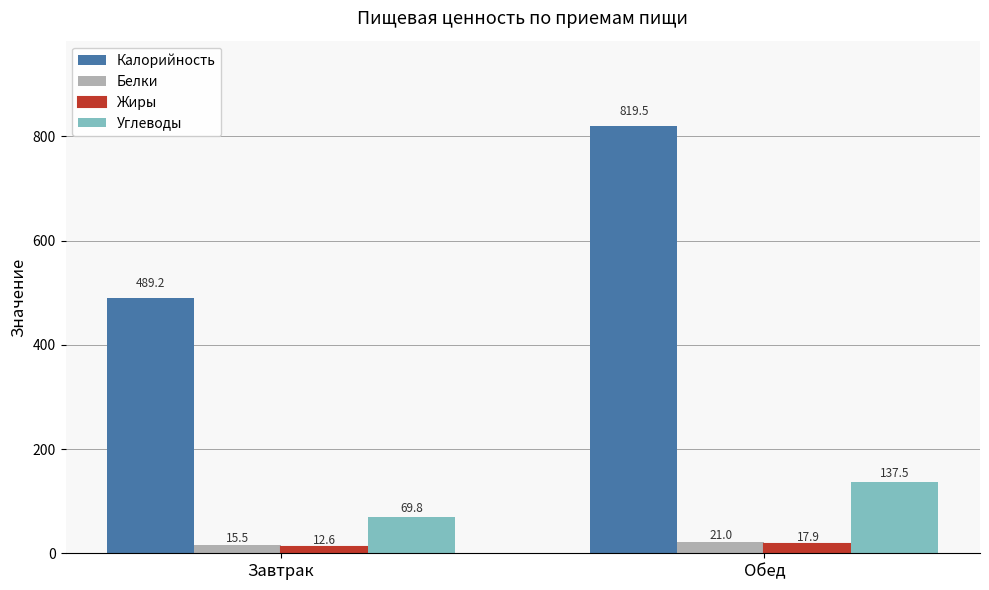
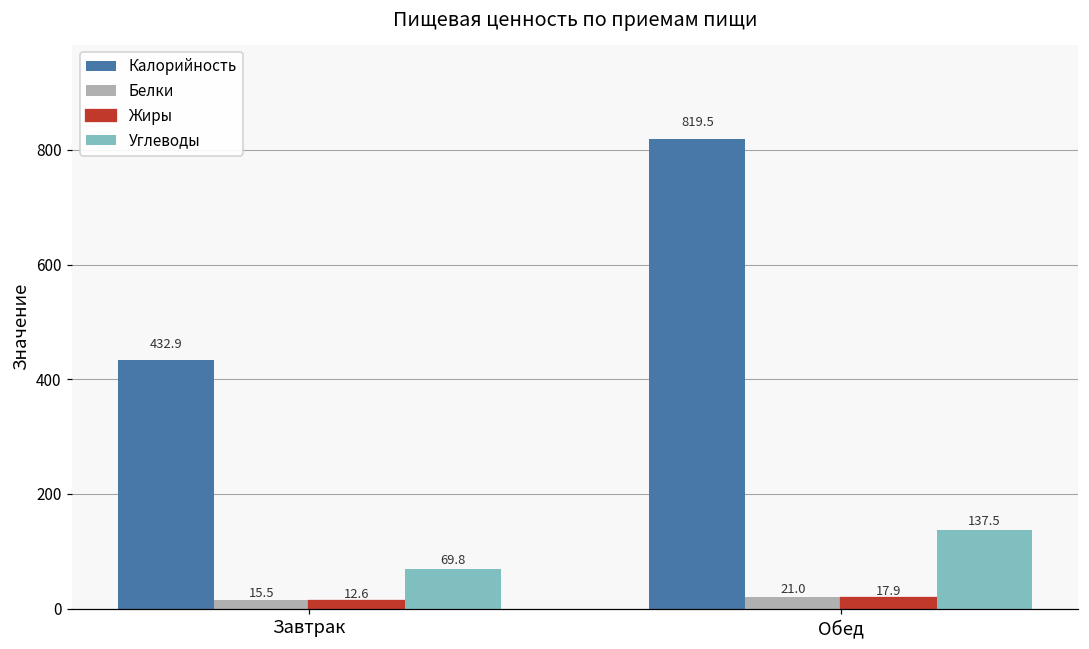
  {
    "Калорийность": {
-     "Завтрак": 489.2,
+     "Завтрак": 432.9,
      "Обед": 819.5
    },
    "Жиры": {
      "Завтрак": 12.6,
      "Обед": 17.9
    }
  }
